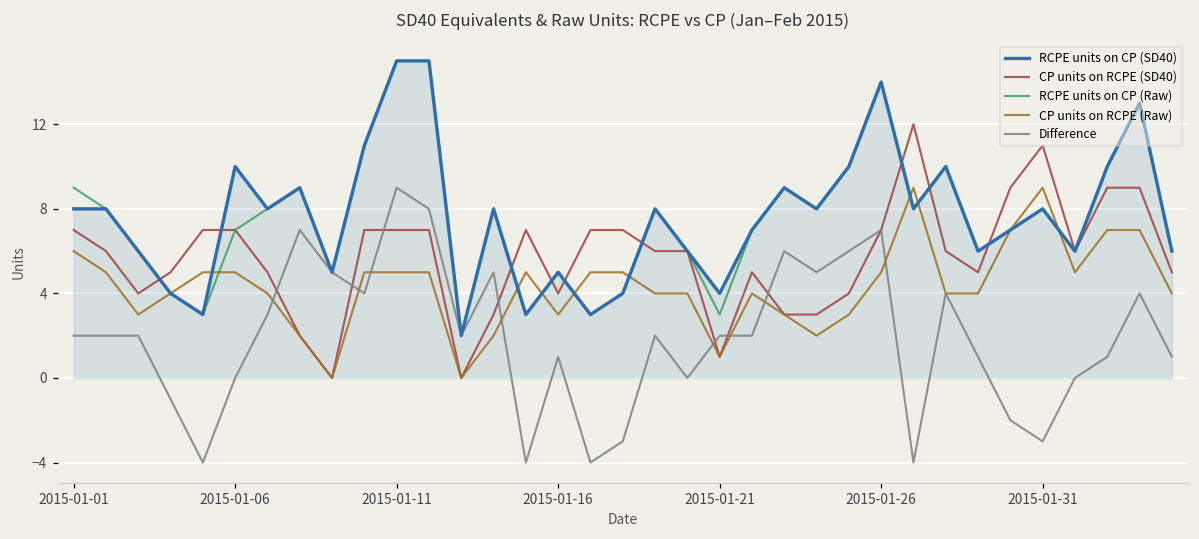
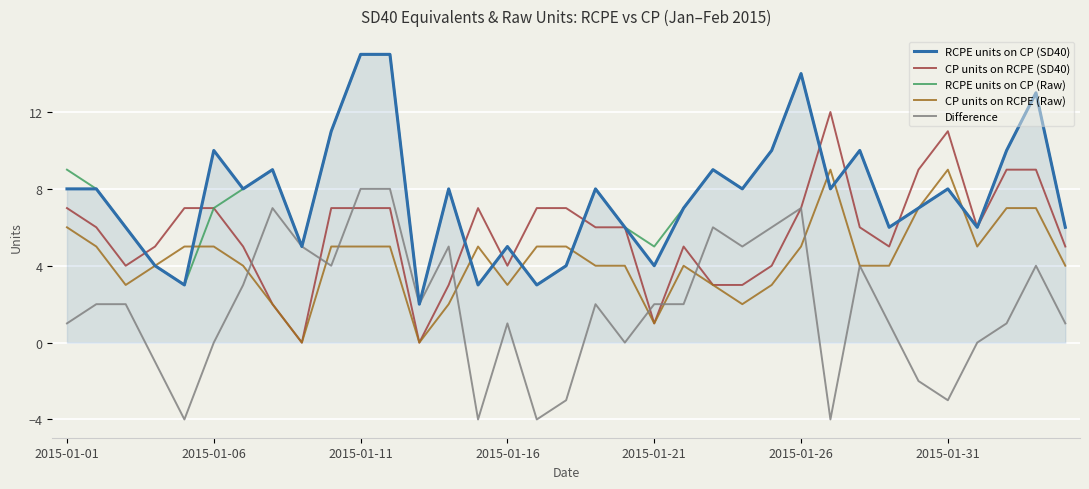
  {
    "RCPE units on CP (SD40)": {
      "2015-01-01": 8,
      "2015-01-06": 10,
      "2015-01-21": 4
    },
    "RCPE units on CP (Raw)": {
      "2015-01-01": 9,
-     "2015-01-21": 3
+     "2015-01-21": 5
    },
    "Difference": {
-     "2015-01-01": 2,
+     "2015-01-01": 1,
      "2015-01-06": 0,
-     "2015-01-11": 9,
+     "2015-01-11": 8,
      "2015-01-16": 1,
      "2015-01-21": 2,
      "2015-01-31": -3
    }
  }
